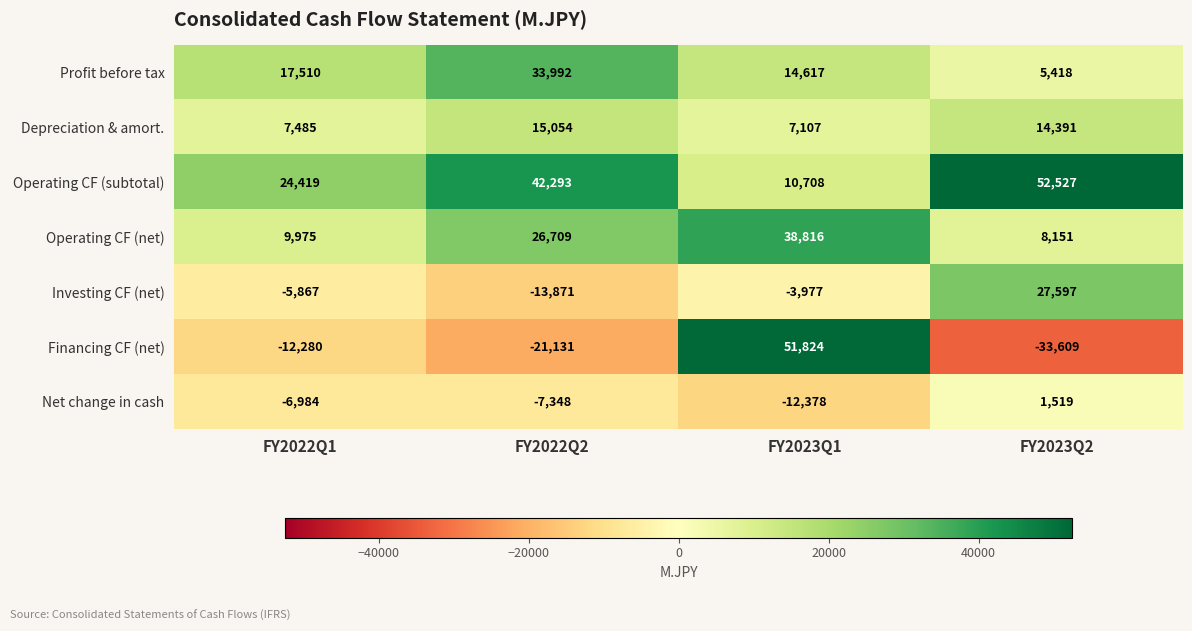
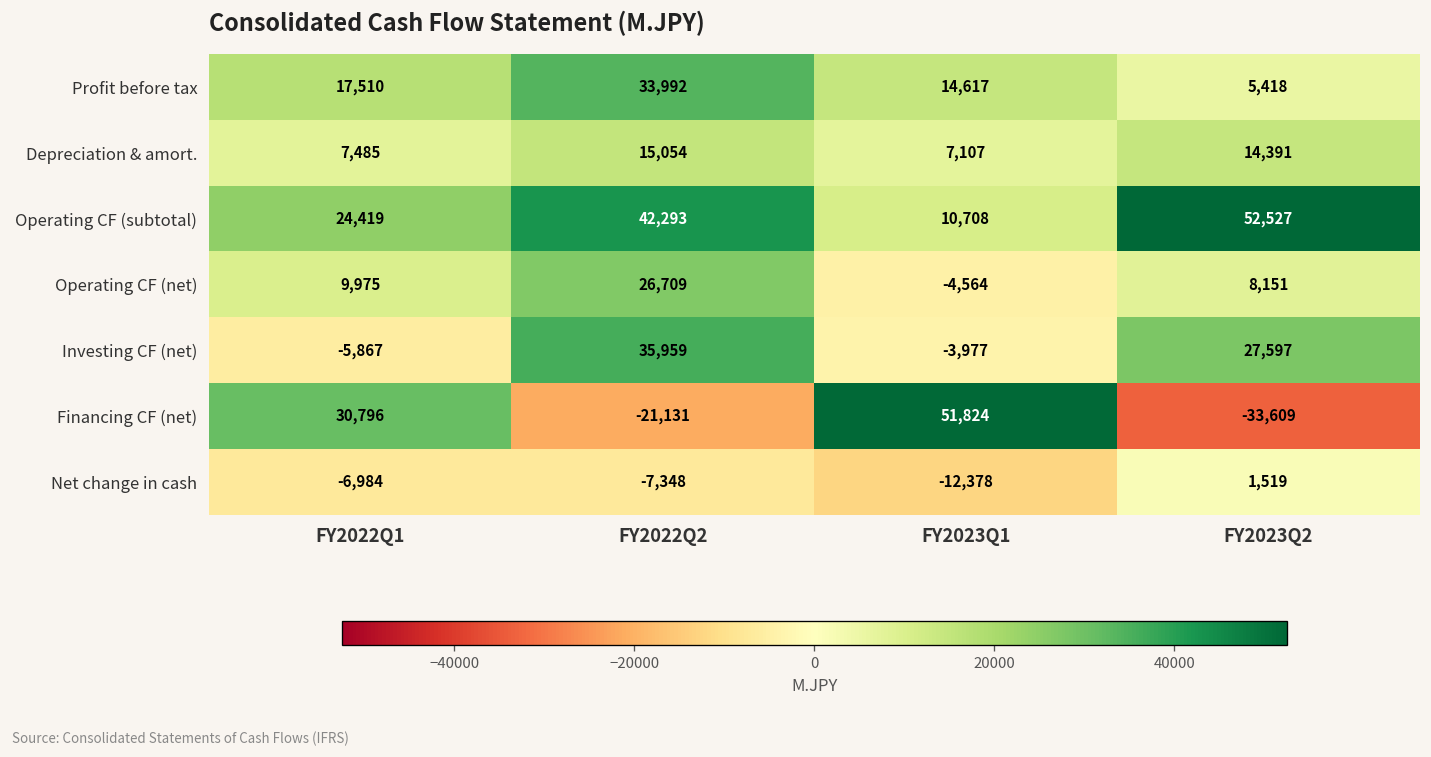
  {
    "Profit before tax": {
      "FY2022Q1": "17,510",
      "FY2022Q2": "33,992",
      "FY2023Q1": "14,617",
      "FY2023Q2": "5,418"
    },
    "Depreciation & amort.": {
      "FY2022Q1": "7,485",
      "FY2022Q2": "15,054",
      "FY2023Q1": "7,107",
      "FY2023Q2": "14,391"
    },
    "Operating CF (subtotal)": {
      "FY2022Q1": "24,419",
      "FY2022Q2": "42,293",
      "FY2023Q1": "10,708",
      "FY2023Q2": "52,527"
    },
    "Operating CF (net)": {
      "FY2022Q1": "9,975",
      "FY2022Q2": "26,709",
-     "FY2023Q1": "38,816",
+     "FY2023Q1": "-4,564",
      "FY2023Q2": "8,151"
    },
    "Investing CF (net)": {
      "FY2022Q1": "-5,867",
-     "FY2022Q2": "-13,871",
+     "FY2022Q2": "35,959",
      "FY2023Q1": "-3,977",
      "FY2023Q2": "27,597"
    },
    "Financing CF (net)": {
-     "FY2022Q1": "-12,280",
+     "FY2022Q1": "30,796",
      "FY2022Q2": "-21,131",
      "FY2023Q1": "51,824",
      "FY2023Q2": "-33,609"
    },
    "Net change in cash": {
      "FY2022Q1": "-6,984",
      "FY2022Q2": "-7,348",
      "FY2023Q1": "-12,378",
      "FY2023Q2": "1,519"
    }
  }
